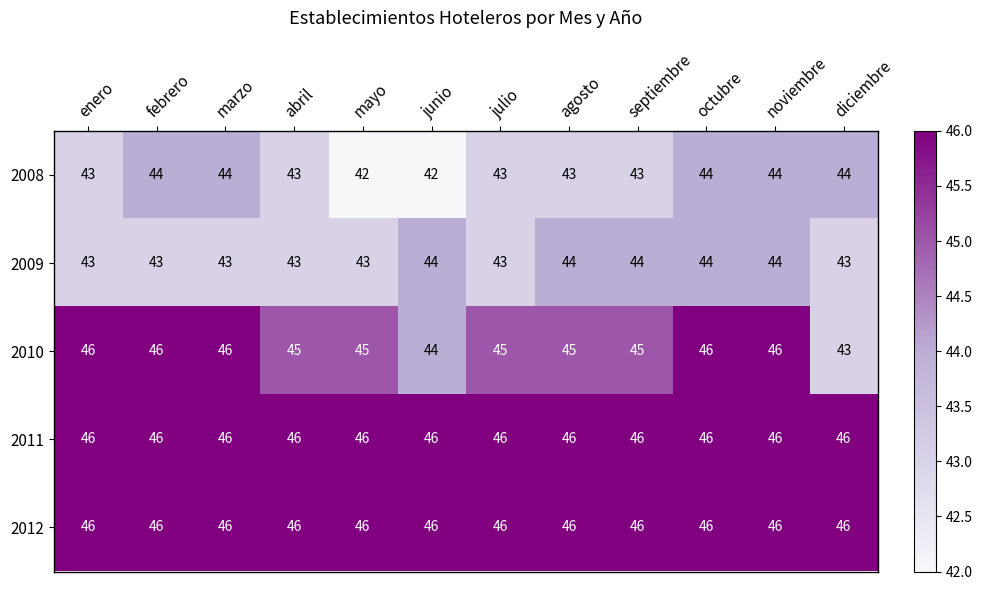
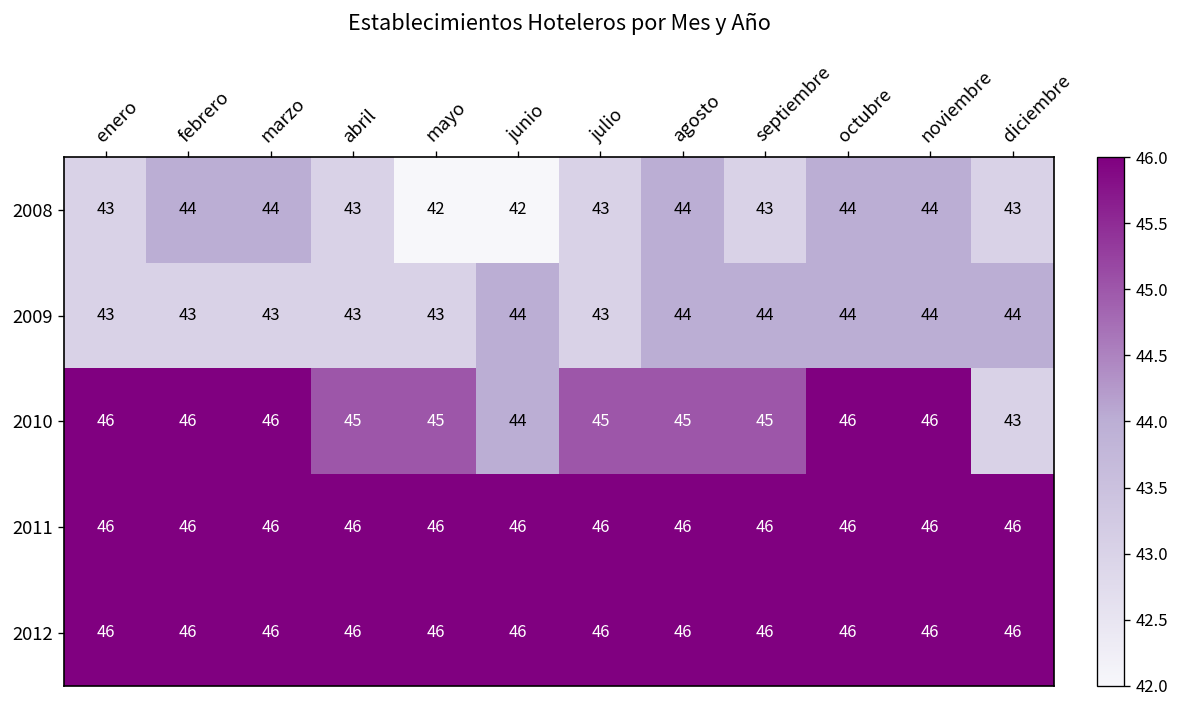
  {
    "2008": {
      "enero": 43,
      "febrero": 44,
      "marzo": 44,
      "abril": 43,
      "mayo": 42,
      "junio": 42,
      "julio": 43,
-     "agosto": 43,
+     "agosto": 44,
      "septiembre": 43,
      "octubre": 44,
      "noviembre": 44,
-     "diciembre": 44
+     "diciembre": 43
    },
    "2009": {
      "enero": 43,
      "febrero": 43,
      "marzo": 43,
      "abril": 43,
      "mayo": 43,
      "junio": 44,
      "julio": 43,
      "agosto": 44,
      "septiembre": 44,
      "octubre": 44,
      "noviembre": 44,
-     "diciembre": 43
+     "diciembre": 44
    },
    "2010": {
      "enero": 46,
      "febrero": 46,
      "marzo": 46,
      "abril": 45,
      "mayo": 45,
      "junio": 44,
      "julio": 45,
      "agosto": 45,
      "septiembre": 45,
      "octubre": 46,
      "noviembre": 46,
      "diciembre": 43
    },
    "2011": {
      "enero": 46,
      "febrero": 46,
      "marzo": 46,
      "abril": 46,
      "mayo": 46,
      "junio": 46,
      "julio": 46,
      "agosto": 46,
      "septiembre": 46,
      "octubre": 46,
      "noviembre": 46,
      "diciembre": 46
    },
    "2012": {
      "enero": 46,
      "febrero": 46,
      "marzo": 46,
      "abril": 46,
      "mayo": 46,
      "junio": 46,
      "julio": 46,
      "agosto": 46,
      "septiembre": 46,
      "octubre": 46,
      "noviembre": 46,
      "diciembre": 46
    }
  }
